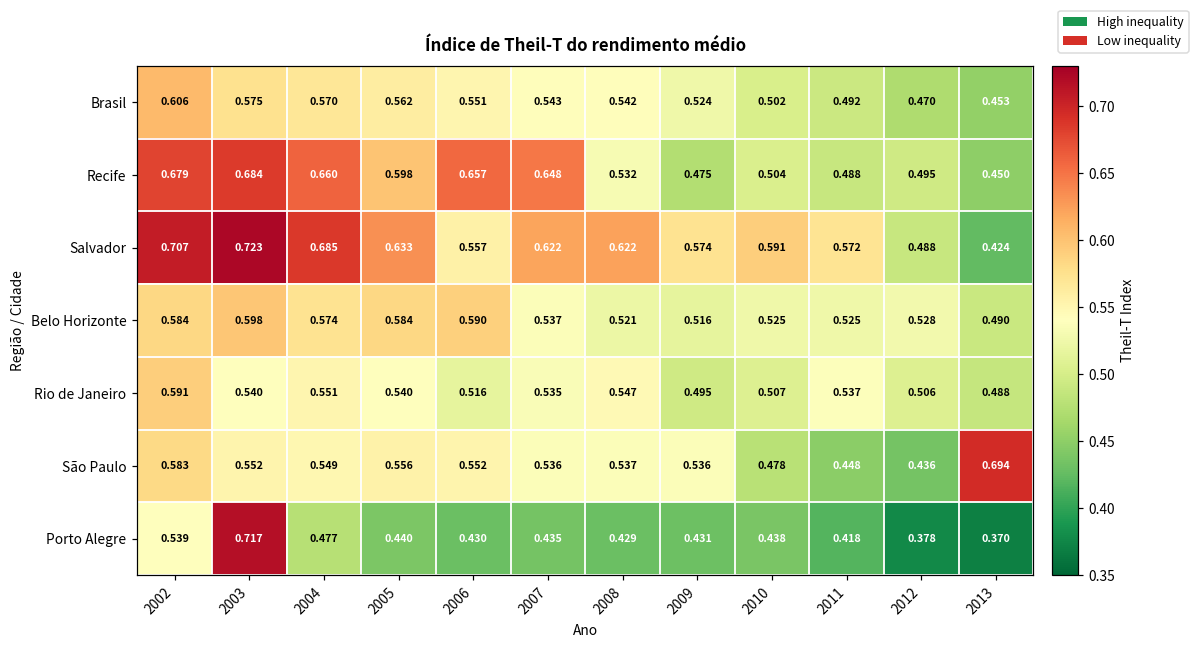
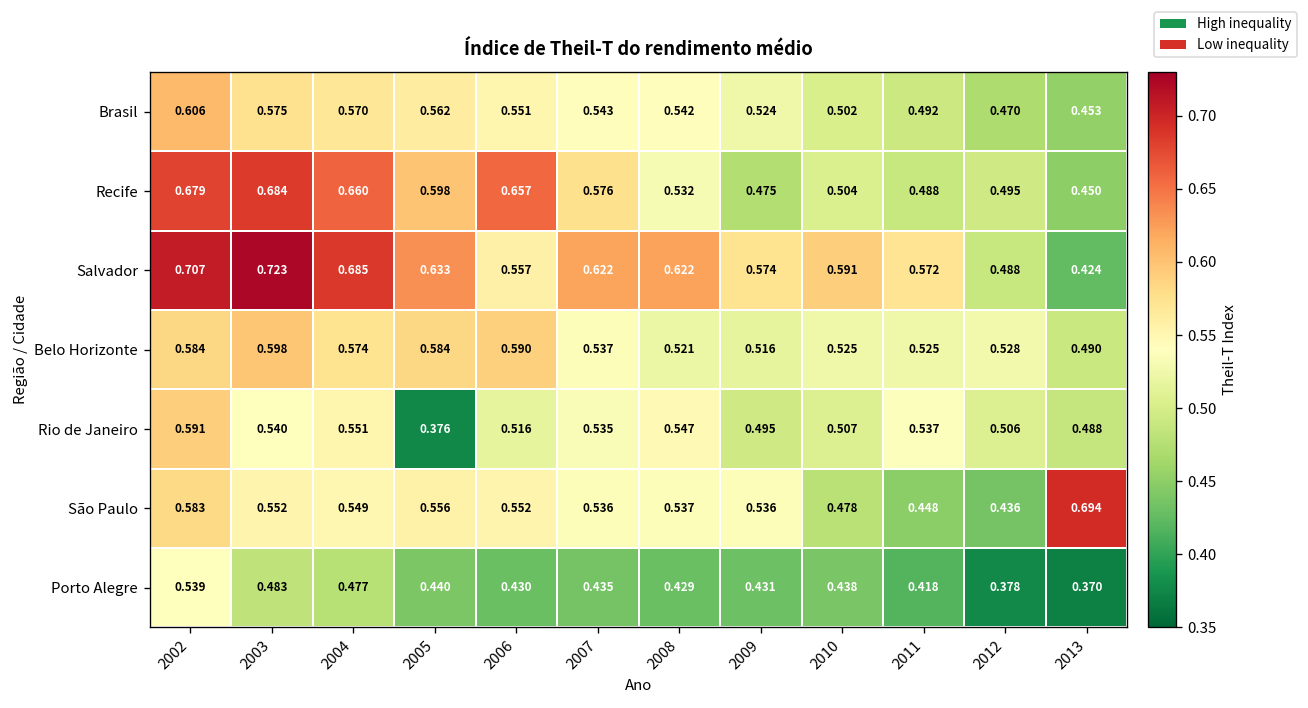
  {
    "Brasil": {
      "2002": 0.606,
      "2003": 0.575,
      "2004": 0.570,
      "2005": 0.562,
      "2006": 0.551,
      "2007": 0.543,
      "2008": 0.542,
      "2009": 0.524,
      "2010": 0.502,
      "2011": 0.492,
      "2012": 0.470,
      "2013": 0.453
    },
    "Recife": {
      "2002": 0.679,
      "2003": 0.684,
      "2004": 0.660,
      "2005": 0.598,
      "2006": 0.657,
-     "2007": 0.648,
+     "2007": 0.576,
      "2008": 0.532,
      "2009": 0.475,
      "2010": 0.504,
      "2011": 0.488,
      "2012": 0.495,
      "2013": 0.450
    },
    "Salvador": {
      "2002": 0.707,
      "2003": 0.723,
      "2004": 0.685,
      "2005": 0.633,
      "2006": 0.557,
      "2007": 0.622,
      "2008": 0.622,
      "2009": 0.574,
      "2010": 0.591,
      "2011": 0.572,
      "2012": 0.488,
      "2013": 0.424
    },
    "Belo Horizonte": {
      "2002": 0.584,
      "2003": 0.598,
      "2004": 0.574,
      "2005": 0.584,
      "2006": 0.590,
      "2007": 0.537,
      "2008": 0.521,
      "2009": 0.516,
      "2010": 0.525,
      "2011": 0.525,
      "2012": 0.528,
      "2013": 0.490
    },
    "Rio de Janeiro": {
      "2002": 0.591,
      "2003": 0.540,
      "2004": 0.551,
-     "2005": 0.540,
+     "2005": 0.376,
      "2006": 0.516,
      "2007": 0.535,
      "2008": 0.547,
      "2009": 0.495,
      "2010": 0.507,
      "2011": 0.537,
      "2012": 0.506,
      "2013": 0.488
    },
    "São Paulo": {
      "2002": 0.583,
      "2003": 0.552,
      "2004": 0.549,
      "2005": 0.556,
      "2006": 0.552,
      "2007": 0.536,
      "2008": 0.537,
      "2009": 0.536,
      "2010": 0.478,
      "2011": 0.448,
      "2012": 0.436,
      "2013": 0.694
    },
    "Porto Alegre": {
      "2002": 0.539,
-     "2003": 0.717,
+     "2003": 0.483,
      "2004": 0.477,
      "2005": 0.440,
      "2006": 0.430,
      "2007": 0.435,
      "2008": 0.429,
      "2009": 0.431,
      "2010": 0.438,
      "2011": 0.418,
      "2012": 0.378,
      "2013": 0.370
    }
  }
